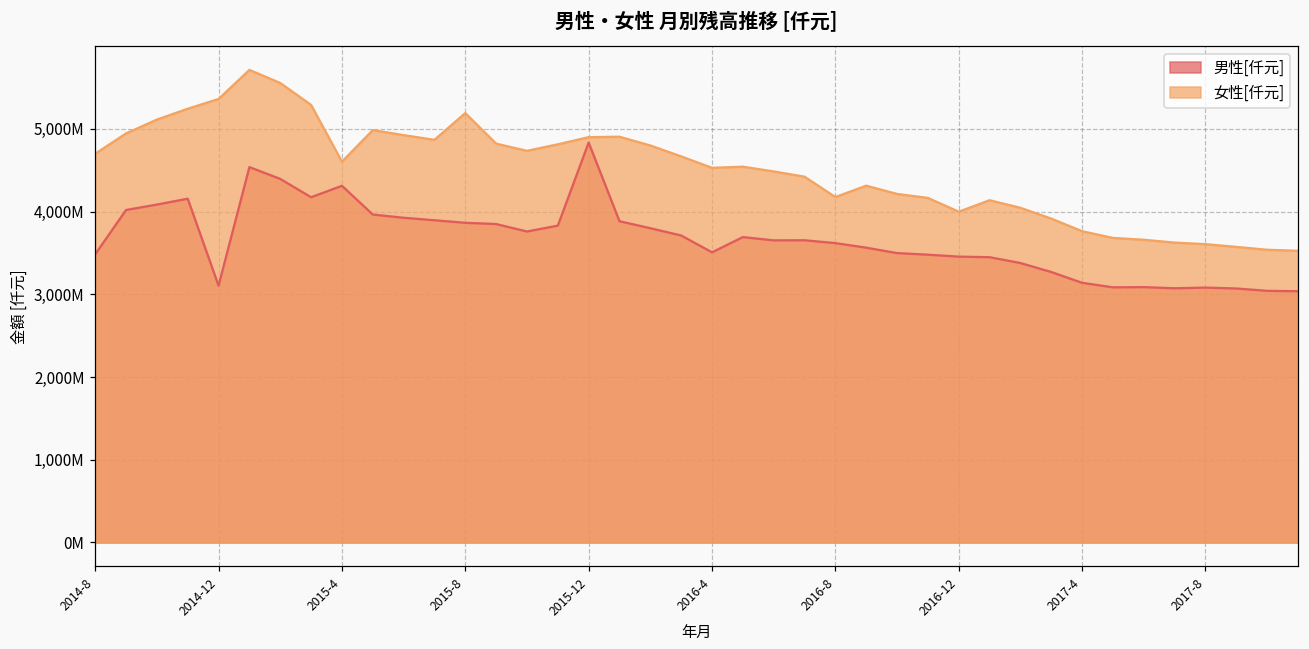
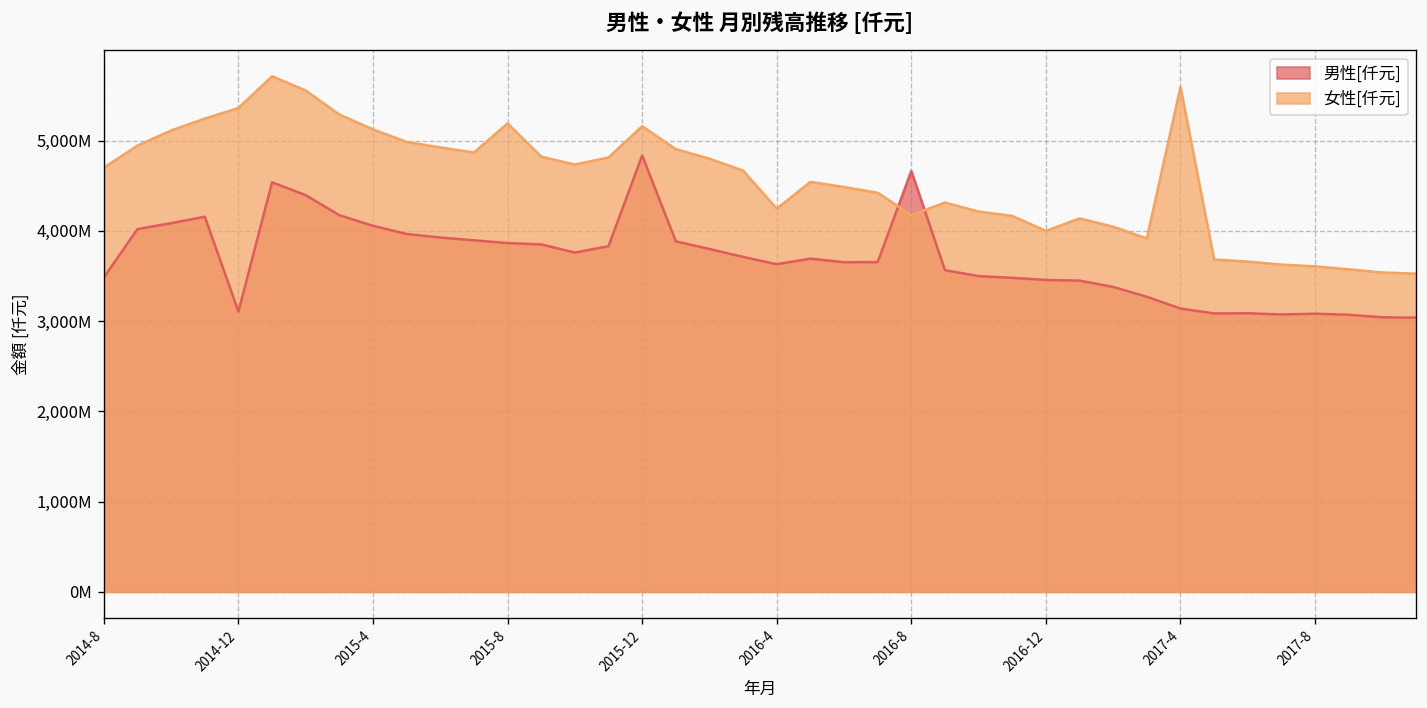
  {
    "男性[仟元]": {
      "2014-8": "3,500,000,000",
      "2014-12": "3,100,000,000",
-     "2015-4": "4,300,000,000",
+     "2015-4": "4,100,000,000",
      "2015-8": "3,900,000,000",
      "2015-12": "4,800,000,000",
-     "2016-4": "3,500,000,000",
-     "2016-8": "3,600,000,000",
+     "2016-4": "3,600,000,000",
+     "2016-8": "4,700,000,000",
      "2016-12": "3,500,000,000",
      "2017-4": "3,100,000,000",
      "2017-8": "3,100,000,000"
    },
    "女性[仟元]": {
      "2014-8": "4,700,000,000",
      "2014-12": "5,400,000,000",
-     "2015-4": "4,600,000,000",
+     "2015-4": "5,100,000,000",
      "2015-8": "5,200,000,000",
-     "2015-12": "4,900,000,000",
-     "2016-4": "4,500,000,000",
+     "2015-12": "5,200,000,000",
+     "2016-4": "4,200,000,000",
      "2016-8": "4,200,000,000",
      "2016-12": "4,000,000,000",
-     "2017-4": "3,800,000,000",
+     "2017-4": "5,600,000,000",
      "2017-8": "3,600,000,000"
    }
  }
